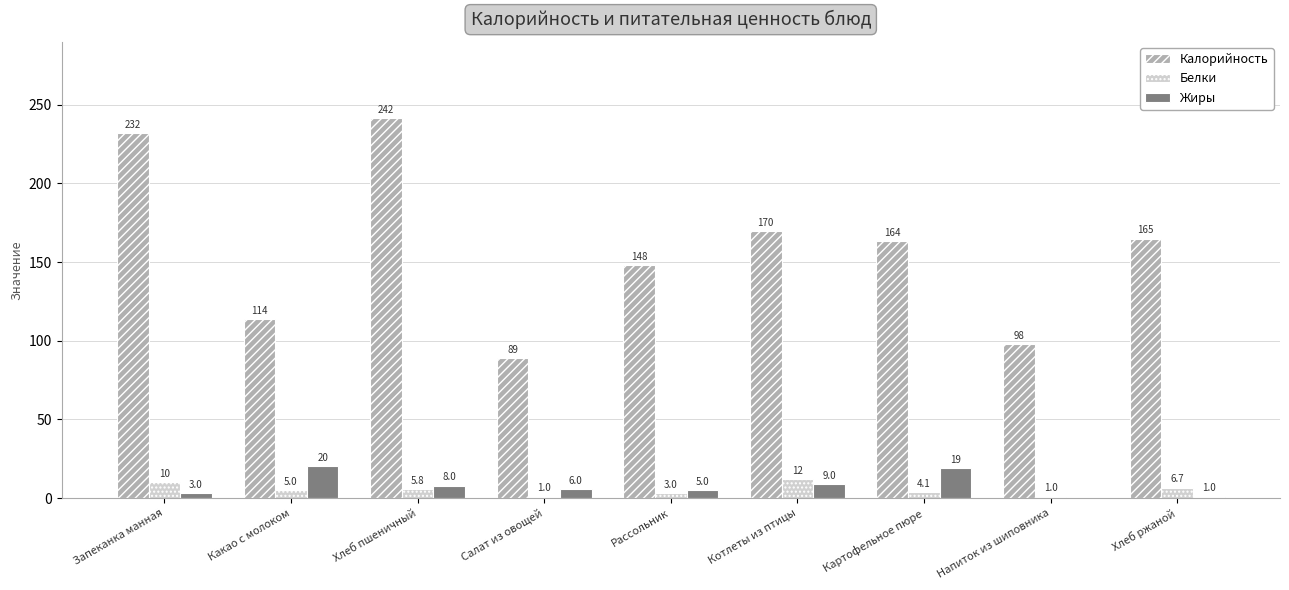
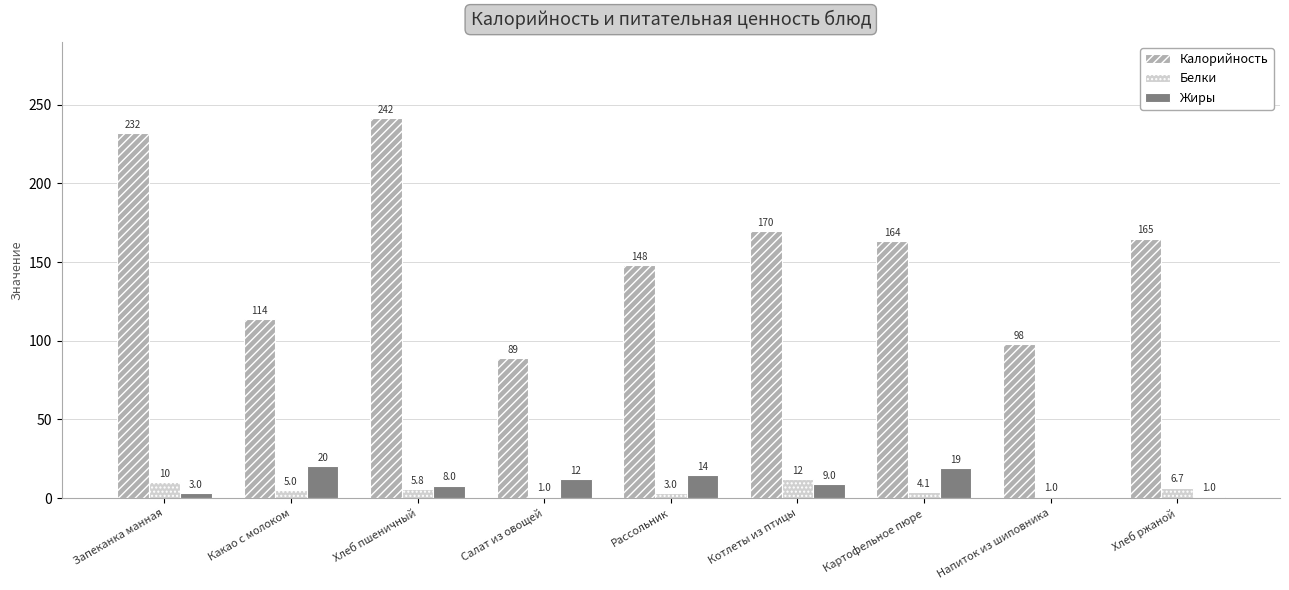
  {
    "Жиры": {
      "Запеканка манная": 3.0,
      "Какао с молоком": 20,
      "Хлеб пшеничный": 8.0,
-     "Салат из овощей": 6.0,
-     "Рассольник": 5.0,
+     "Салат из овощей": 12,
+     "Рассольник": 14,
      "Котлеты из птицы": 9.0,
      "Картофельное пюре": 19,
      "Хлеб ржаной": 1.0
    }
  }
